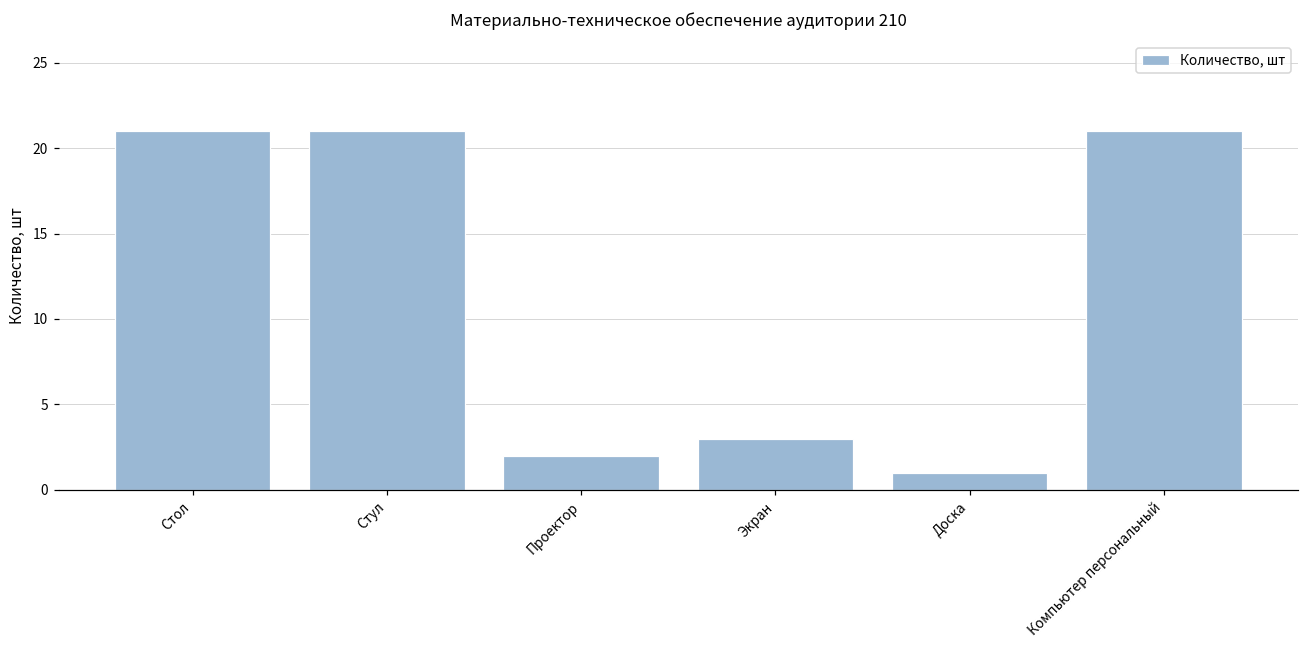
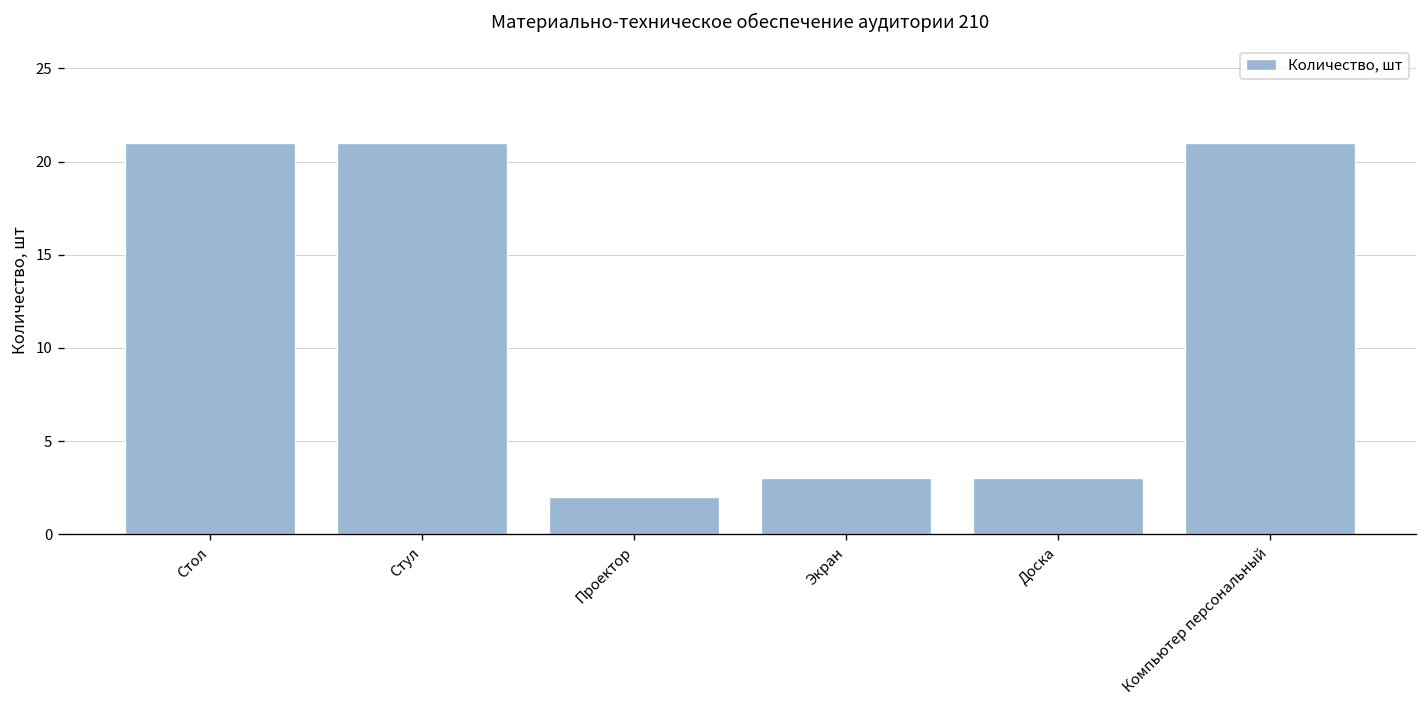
  {
    "Стол": 21,
    "Стул": 21,
    "Проектор": 2,
    "Экран": 3,
-   "Доска": 1,
+   "Доска": 3,
    "Компьютер персональный": 21
  }
